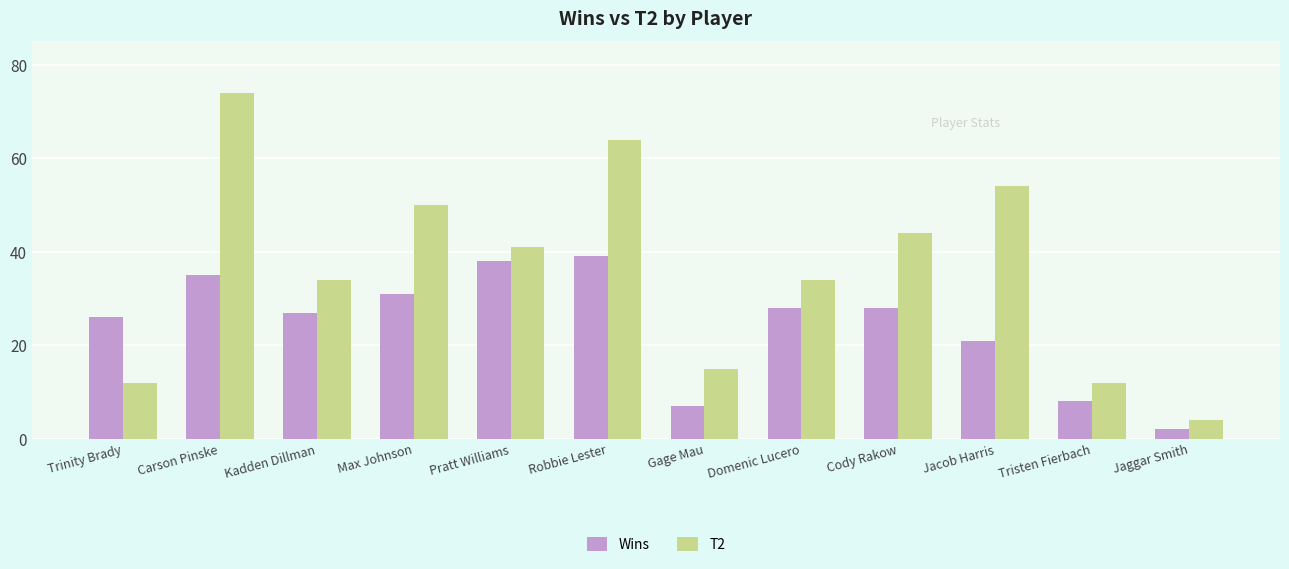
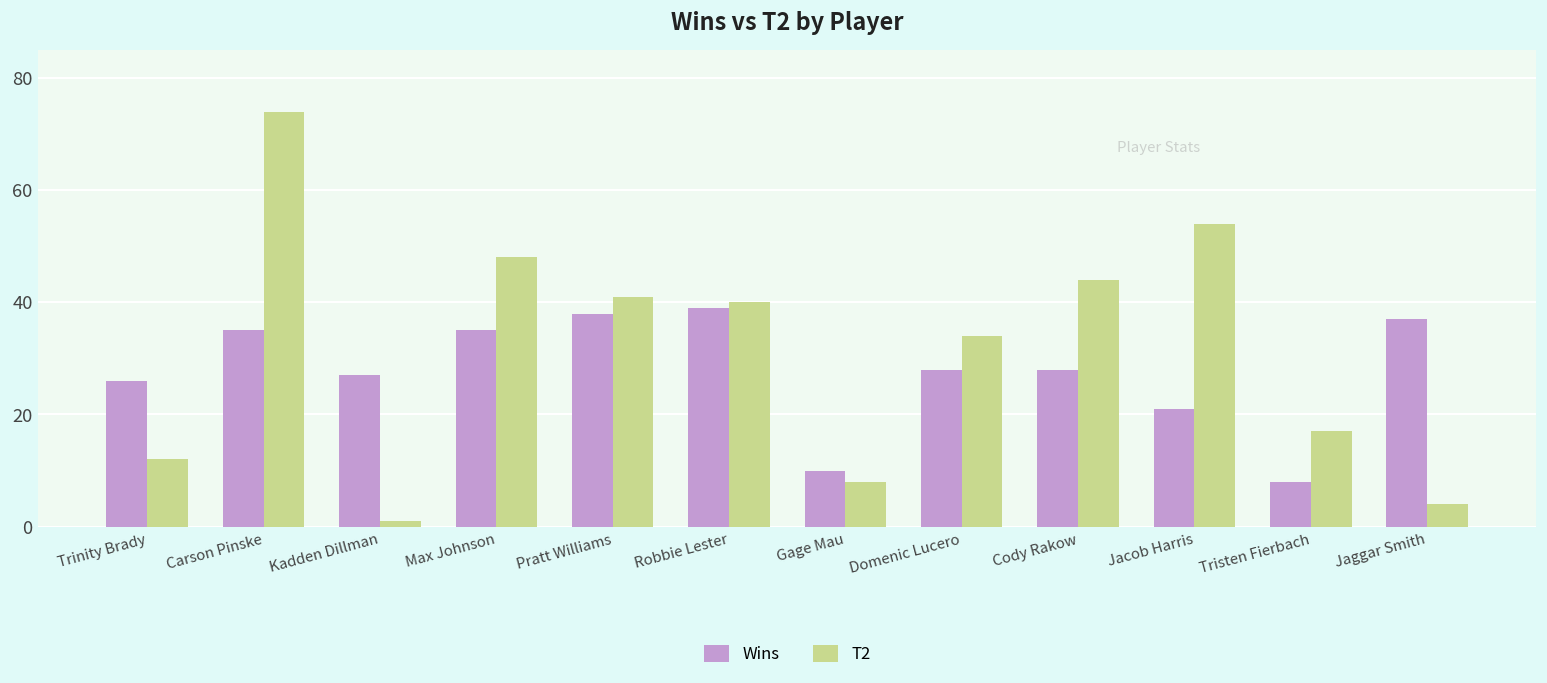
  {
    "Wins": {
      "Trinity Brady": 26,
      "Carson Pinske": 35,
      "Kadden Dillman": 27,
-     "Max Johnson": 31,
+     "Max Johnson": 35,
      "Pratt Williams": 38,
      "Robbie Lester": 39,
-     "Gage Mau": 7,
+     "Gage Mau": 10,
      "Domenic Lucero": 28,
      "Cody Rakow": 28,
      "Jacob Harris": 21,
      "Tristen Fierbach": 8,
-     "Jaggar Smith": 2
+     "Jaggar Smith": 37
    },
    "T2": {
      "Trinity Brady": 12,
      "Carson Pinske": 74,
-     "Kadden Dillman": 34,
-     "Max Johnson": 50,
+     "Kadden Dillman": 1,
+     "Max Johnson": 48,
      "Pratt Williams": 41,
-     "Robbie Lester": 64,
-     "Gage Mau": 15,
+     "Robbie Lester": 40,
+     "Gage Mau": 8,
      "Domenic Lucero": 34,
      "Cody Rakow": 44,
      "Jacob Harris": 54,
-     "Tristen Fierbach": 12,
+     "Tristen Fierbach": 17,
      "Jaggar Smith": 4
    }
  }
